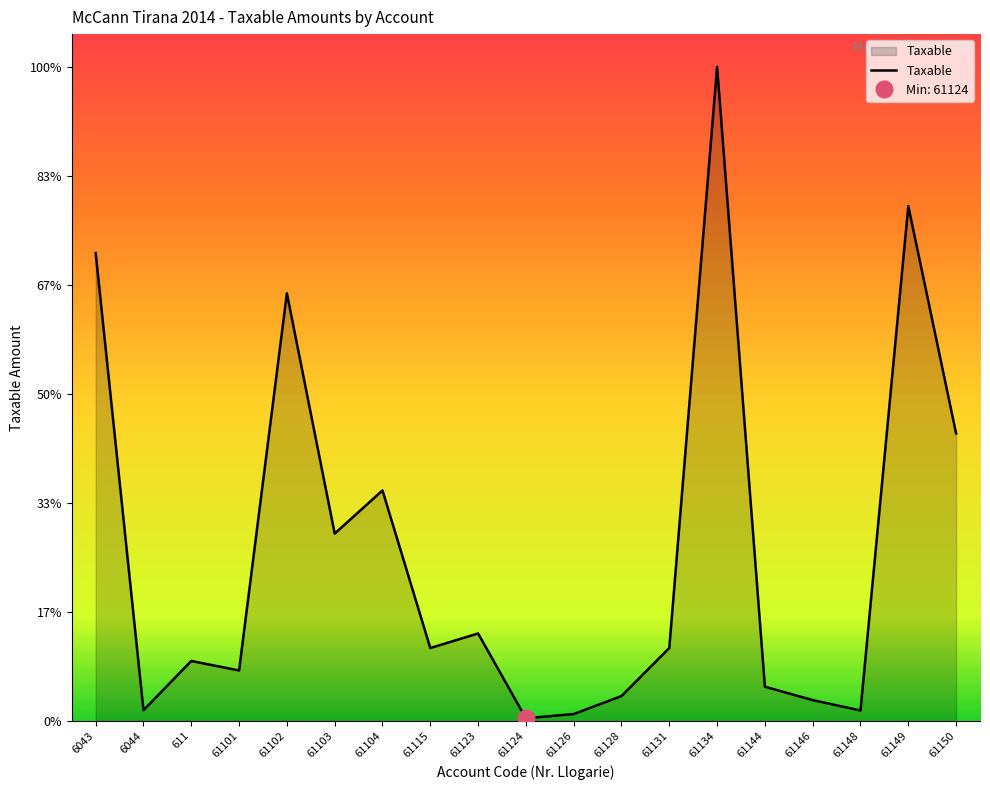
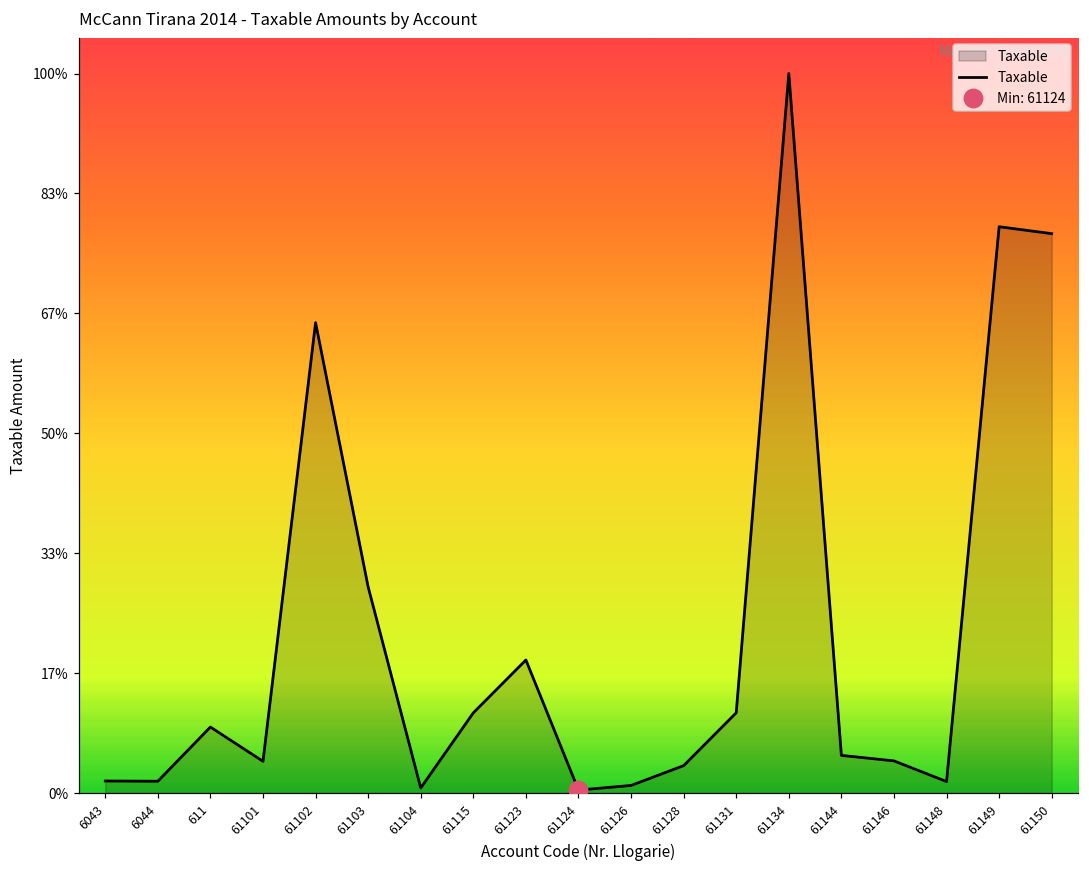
  {
    "Taxable": {
-     "6043": "72%",
+     "6043": "2%",
      "6044": "2%",
      "611": "9%",
-     "61101": "8%",
+     "61101": "4%",
      "61102": "65%",
      "61103": "29%",
-     "61104": "35%",
+     "61104": "1%",
      "61115": "11%",
-     "61123": "13%",
+     "61123": "18%",
      "61126": "1%",
      "61128": "4%",
      "61131": "11%",
      "61134": "100%",
      "61144": "5%",
-     "61146": "3%",
+     "61146": "4%",
      "61148": "2%",
      "61149": "79%",
-     "61150": "44%"
+     "61150": "78%"
    }
  }
